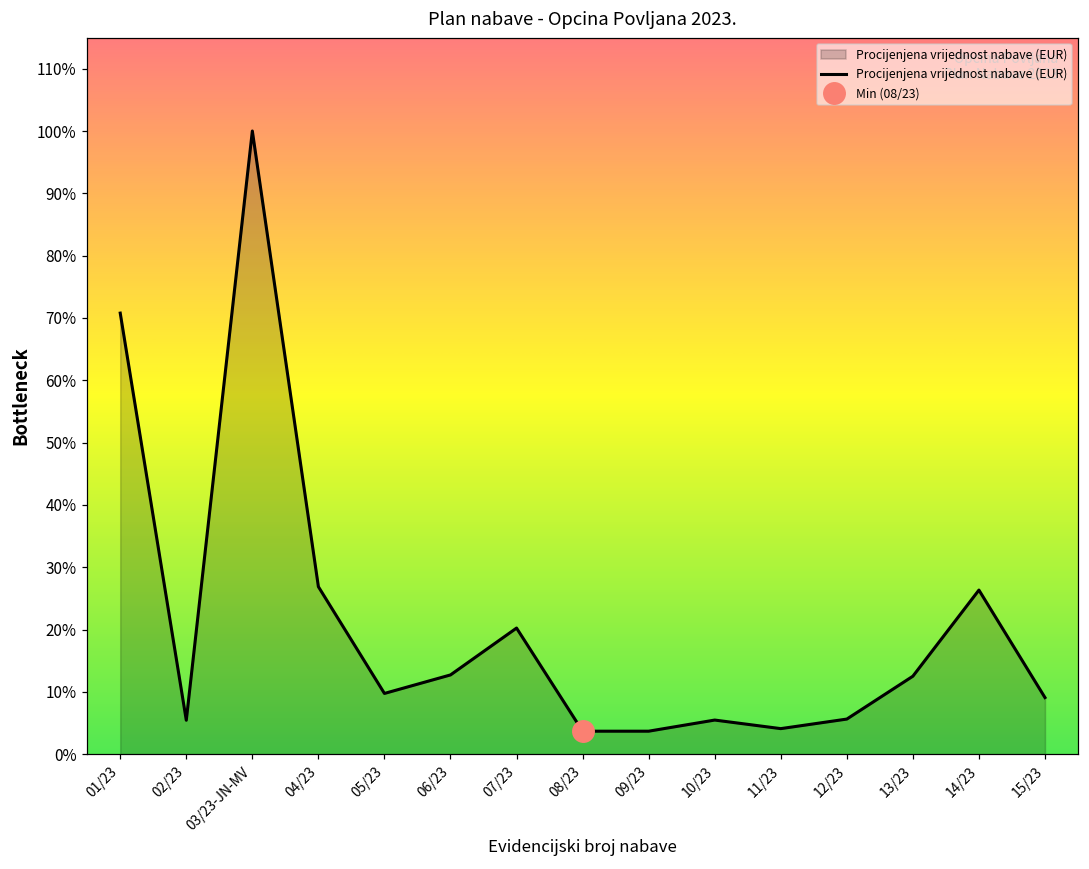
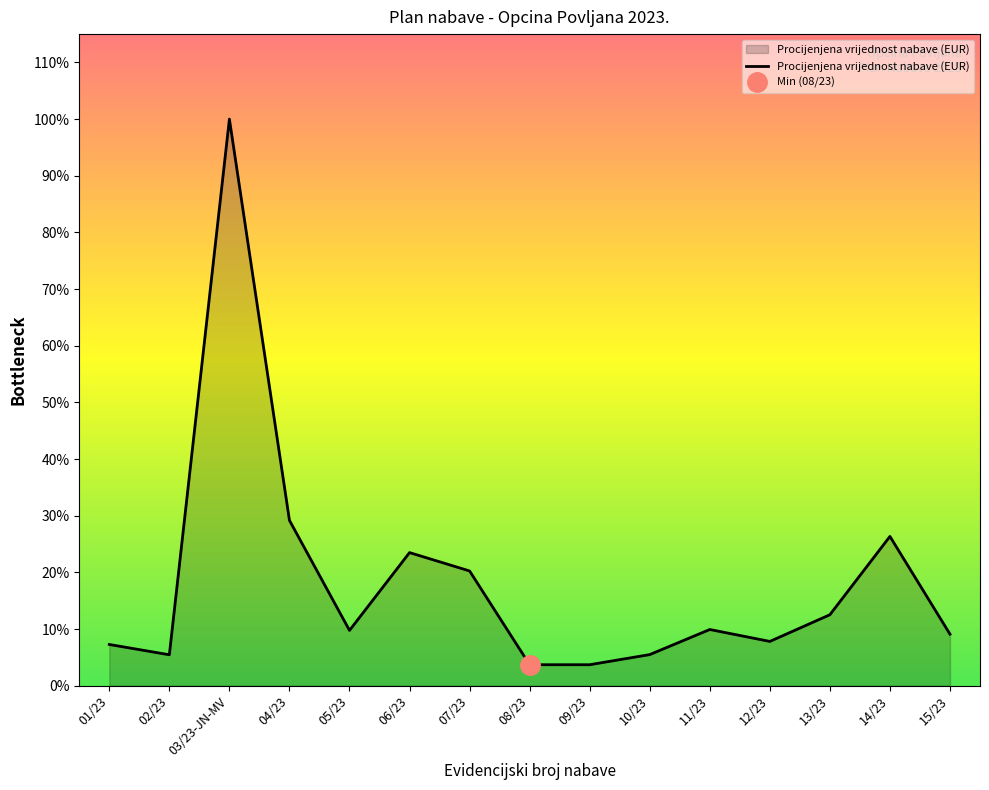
  {
    "Procijenjena vrijednost nabave (EUR)": {
-     "01/23": "71%",
+     "01/23": "7%",
      "02/23": "5%",
      "03/23-JN-MV": "100%",
-     "04/23": "27%",
+     "04/23": "29%",
      "05/23": "10%",
-     "06/23": "13%",
+     "06/23": "23%",
      "07/23": "20%",
      "09/23": "4%",
      "10/23": "5%",
-     "11/23": "4%",
-     "12/23": "6%",
+     "11/23": "10%",
+     "12/23": "8%",
      "13/23": "13%",
      "14/23": "26%",
      "15/23": "9%"
    }
  }
